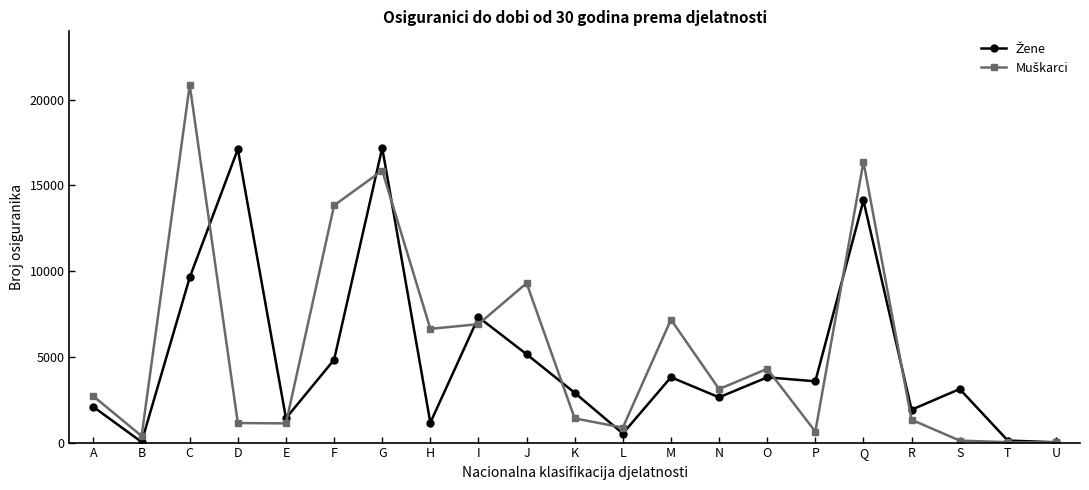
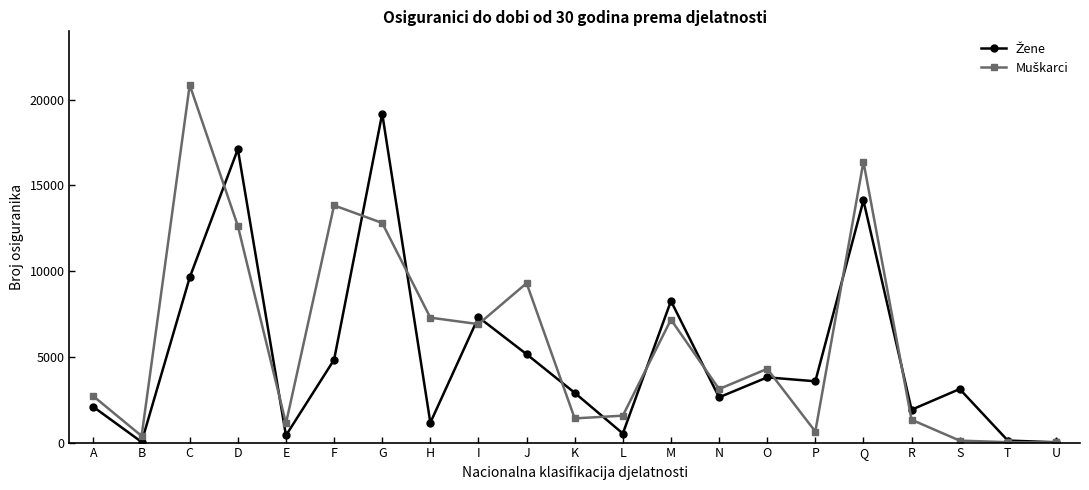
  {
    "Žene": {
      "A": 2100,
      "B": 0,
      "C": 9600,
      "D": 17100,
-     "E": 1400,
+     "E": 400,
      "F": 4800,
-     "G": 17200,
+     "G": 19200,
      "H": 1200,
      "I": 7300,
      "J": 5200,
      "K": 2900,
      "L": 500,
-     "M": 3800,
+     "M": 8300,
      "N": 2600,
      "O": 3800,
      "P": 3600,
      "Q": 14100,
      "R": 1900,
      "S": 3100
    },
    "Muškarci": {
      "A": 2700,
      "B": 400,
      "C": 20900,
-     "D": 1100,
+     "D": 12600,
      "E": 1100,
      "F": 13800,
-     "G": 15900,
-     "H": 6600,
+     "G": 12800,
+     "H": 7300,
      "I": 6900,
      "J": 9300,
      "K": 1400,
-     "L": 900,
+     "L": 1600,
      "M": 7200,
      "N": 3100,
      "O": 4300,
      "P": 600,
      "Q": 16400,
      "R": 1300,
      "S": 100
    }
  }
